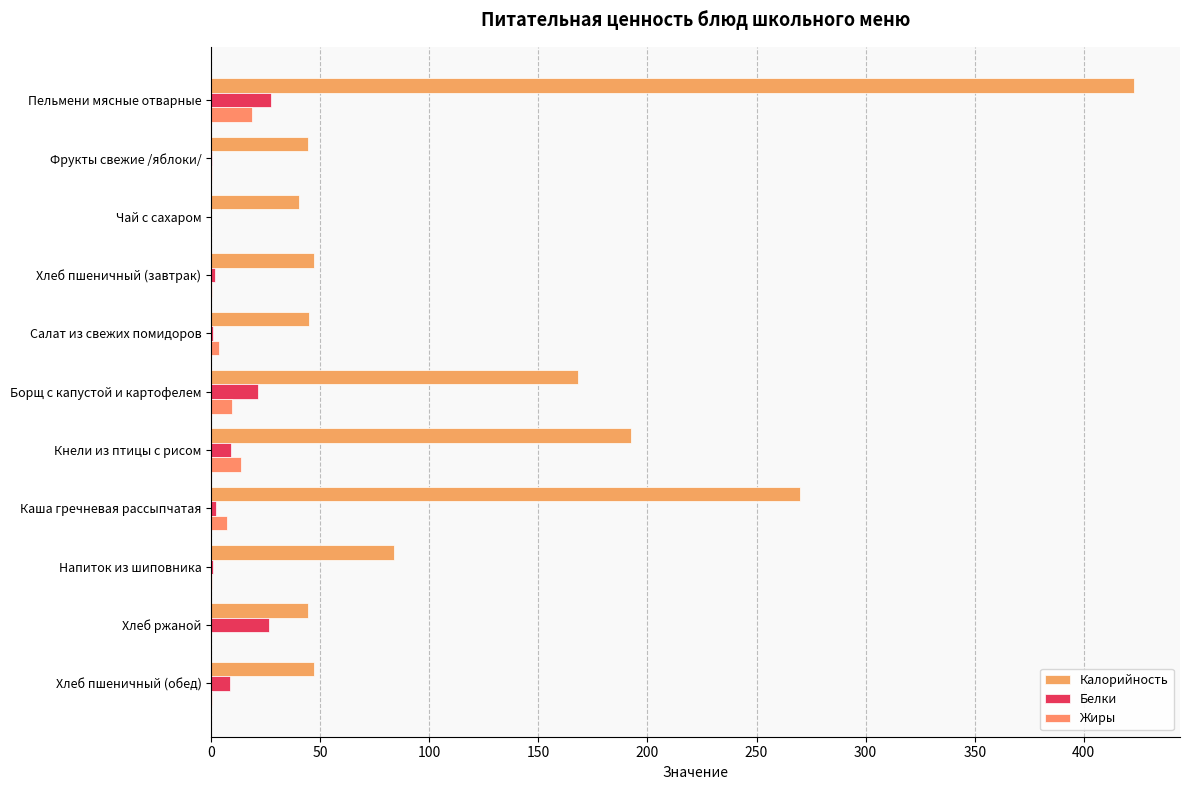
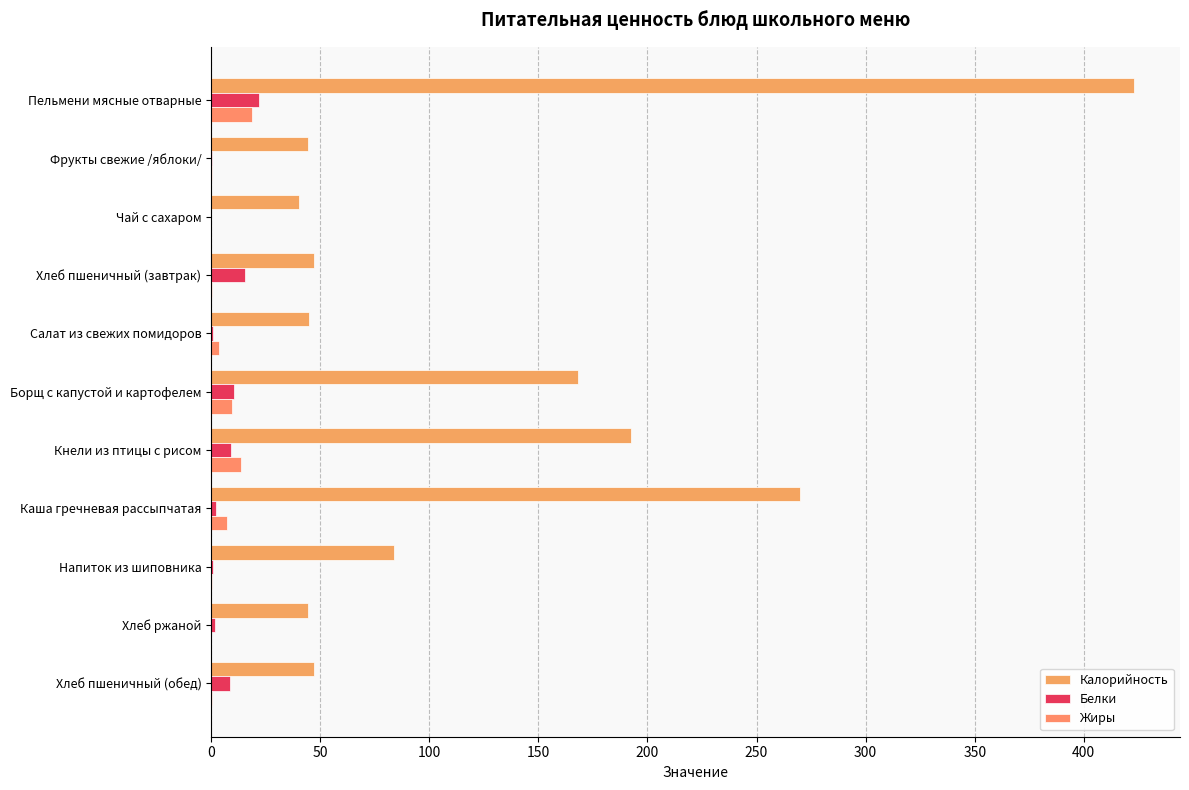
  {
    "Белки": {
-     "Пельмени мясные отварные": 28,
+     "Пельмени мясные отварные": 22,
      "Чай с сахаром": 0,
-     "Хлеб пшеничный (завтрак)": 2,
-     "Борщ с капустой и картофелем": 22,
+     "Хлеб пшеничный (завтрак)": 15,
+     "Борщ с капустой и картофелем": 10,
      "Кнели из птицы с рисом": 9,
      "Каша гречневая рассыпчатая": 2,
-     "Хлеб ржаной": 27,
+     "Хлеб ржаной": 2,
      "Хлеб пшеничный (обед)": 9
    }
  }
